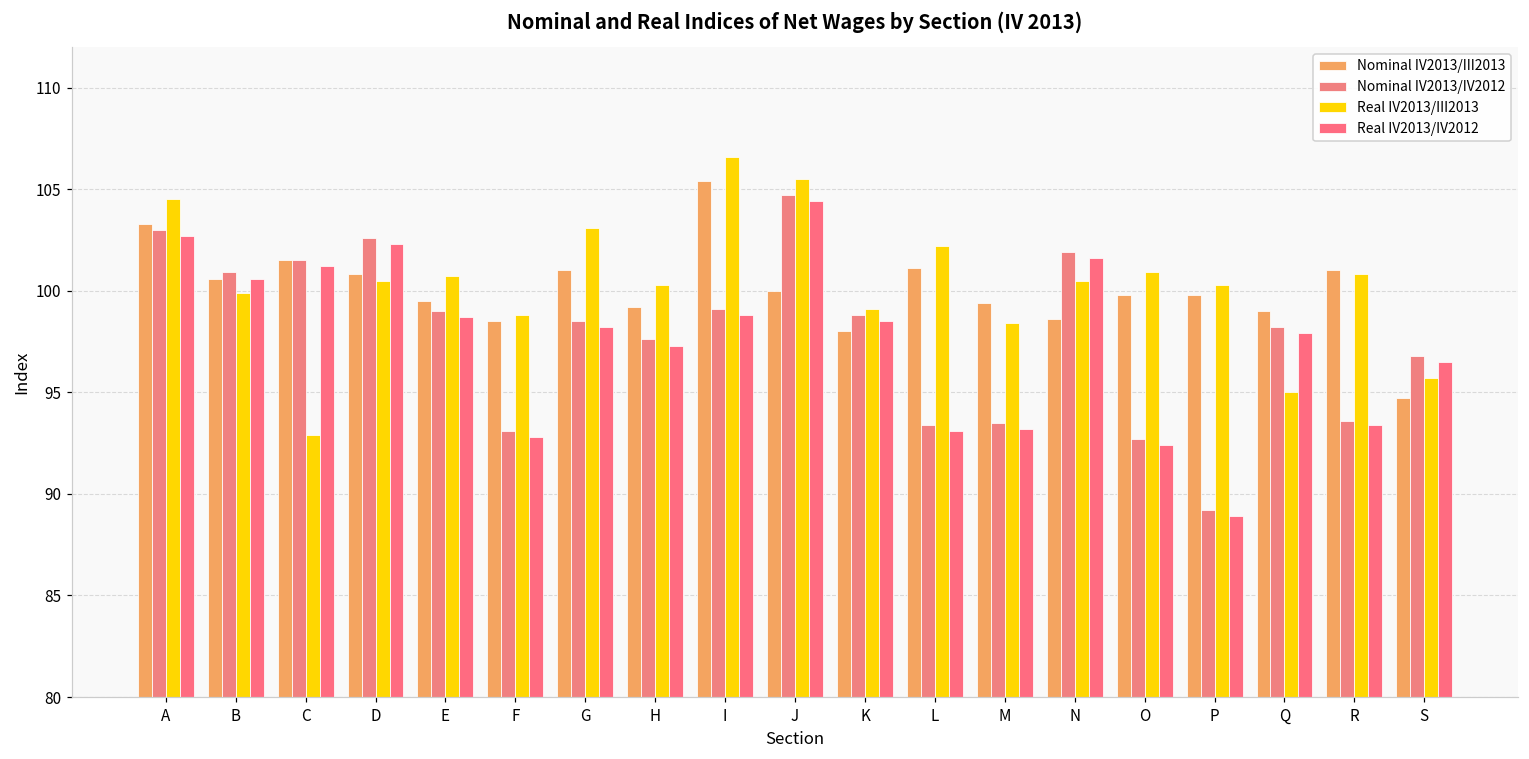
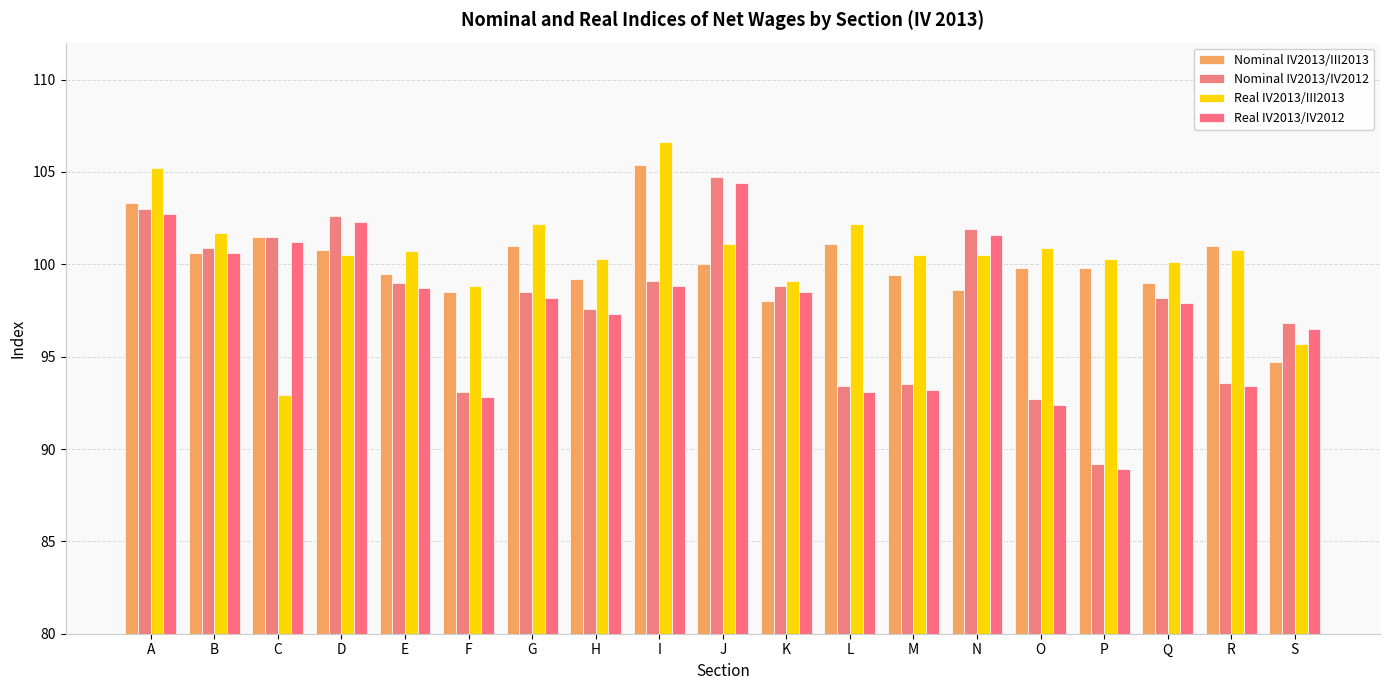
  {
    "Real IV2013/III2013": {
-     "A": 104.5,
-     "B": 99.9,
+     "A": 105.2,
+     "B": 101.7,
      "C": 92.9,
      "D": 100.5,
      "E": 100.7,
      "F": 98.8,
-     "G": 103.1,
+     "G": 102.2,
      "H": 100.3,
      "I": 106.6,
-     "J": 105.5,
+     "J": 101.1,
      "K": 99.1,
      "L": 102.2,
-     "M": 98.4,
+     "M": 100.5,
      "N": 100.5,
      "O": 100.9,
      "P": 100.3,
-     "Q": 95.0,
+     "Q": 100.1,
      "R": 100.8,
      "S": 95.7
    }
  }
